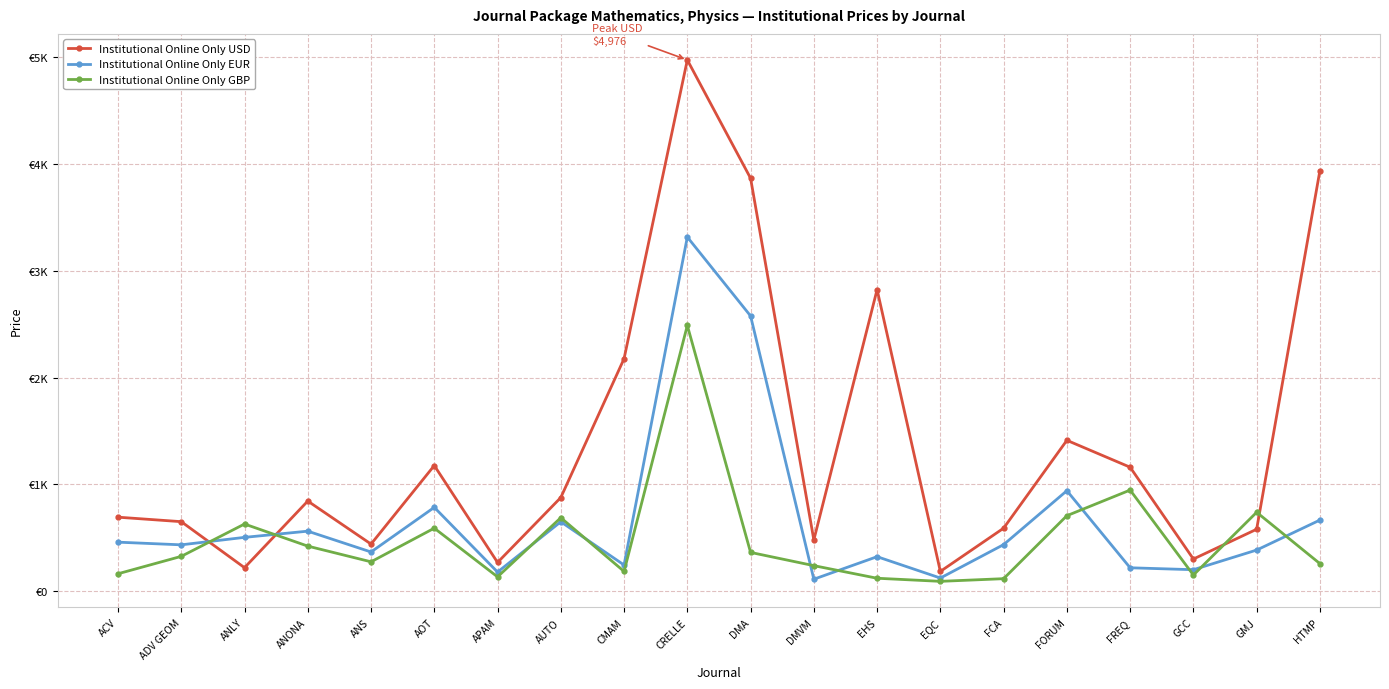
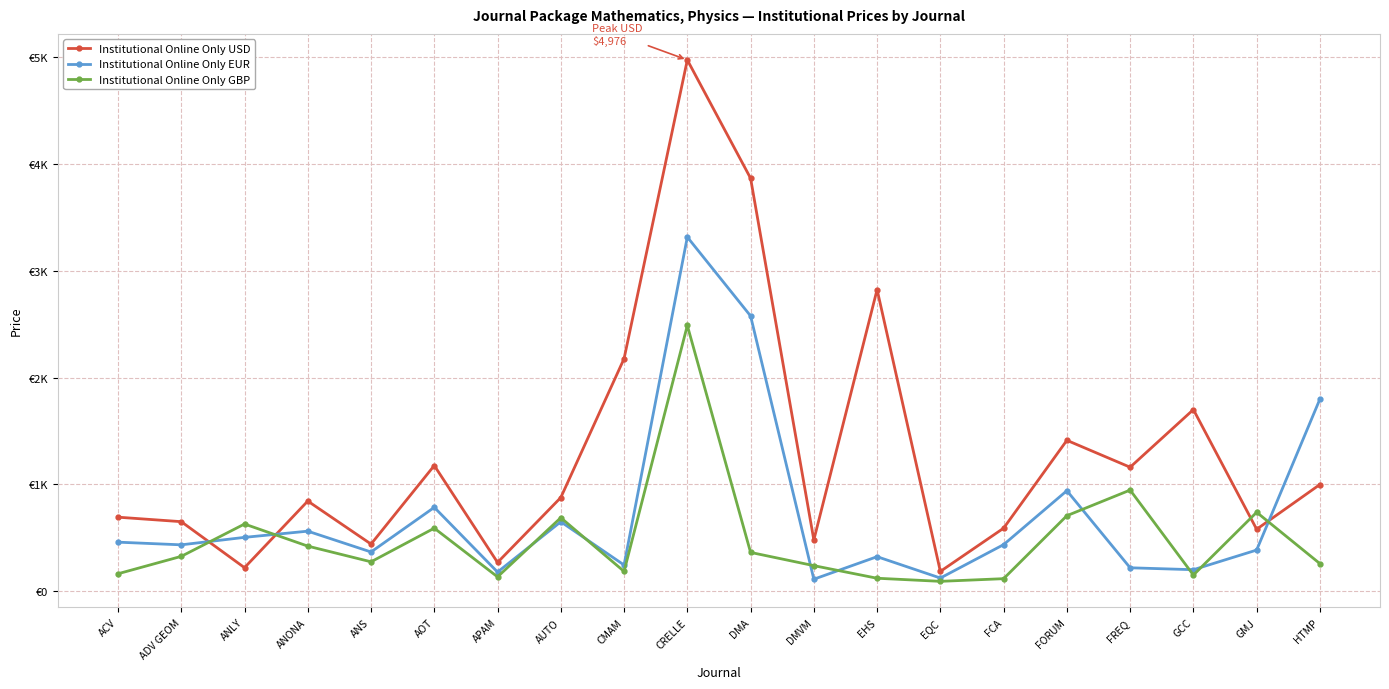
  {
    "Institutional Online Only USD": {
      "ACV": "€690",
      "ADV GEOM": "€650",
      "ANLY": "€220",
      "ANONA": "€840",
      "ANS": "€440",
      "AOT": "€1180",
      "APAM": "€270",
      "AUTO": "€880",
      "CMAM": "€2180",
      "DMA": "€3870",
      "DMVM": "€480",
      "EHS": "€2830",
      "EQC": "€190",
      "FCA": "€590",
      "FORUM": "€1410",
      "FREQ": "€1160",
-     "GCC": "€300",
+     "GCC": "€1700",
      "GMJ": "€580",
-     "HTMP": "€3940"
+     "HTMP": "€1000"
    },
    "Institutional Online Only EUR": {
      "ACV": "€460",
      "ADV GEOM": "€430",
      "ANLY": "€500",
      "ANONA": "€560",
      "ANS": "€370",
      "AOT": "€790",
      "APAM": "€180",
      "AUTO": "€650",
      "CMAM": "€250",
      "CRELLE": "€3320",
      "DMA": "€2580",
      "DMVM": "€110",
      "EHS": "€320",
      "EQC": "€120",
      "FCA": "€440",
      "FORUM": "€940",
      "FREQ": "€220",
      "GCC": "€200",
      "GMJ": "€390",
-     "HTMP": "€670"
+     "HTMP": "€1800"
    },
    "Institutional Online Only GBP": {
      "ACV": "€160",
      "ADV GEOM": "€330",
      "ANLY": "€630",
      "ANONA": "€420",
      "ANS": "€280",
      "AOT": "€590",
      "APAM": "€130",
      "AUTO": "€690",
      "CMAM": "€190",
      "CRELLE": "€2490",
      "DMA": "€360",
      "DMVM": "€240",
      "EHS": "€120",
      "EQC": "€90",
      "FCA": "€120",
      "FORUM": "€710",
      "FREQ": "€950",
      "GCC": "€150",
      "GMJ": "€740",
      "HTMP": "€260"
    }
  }
